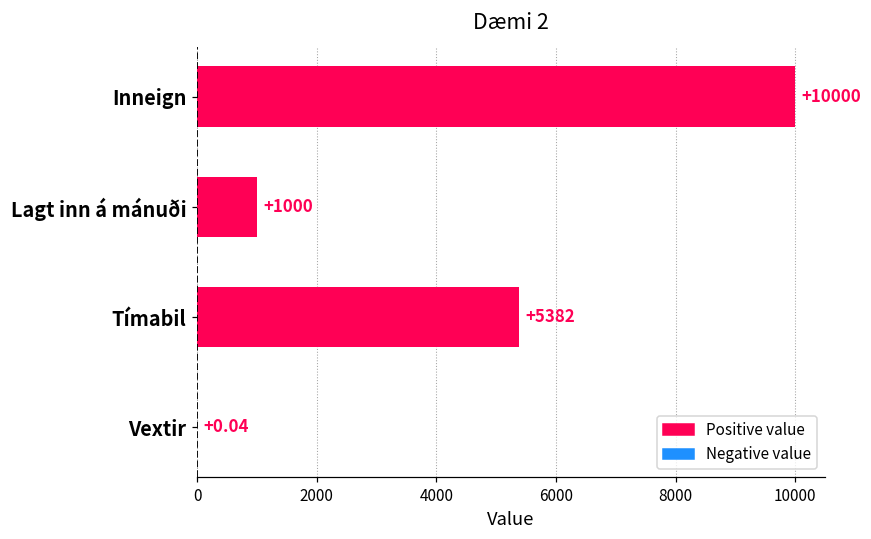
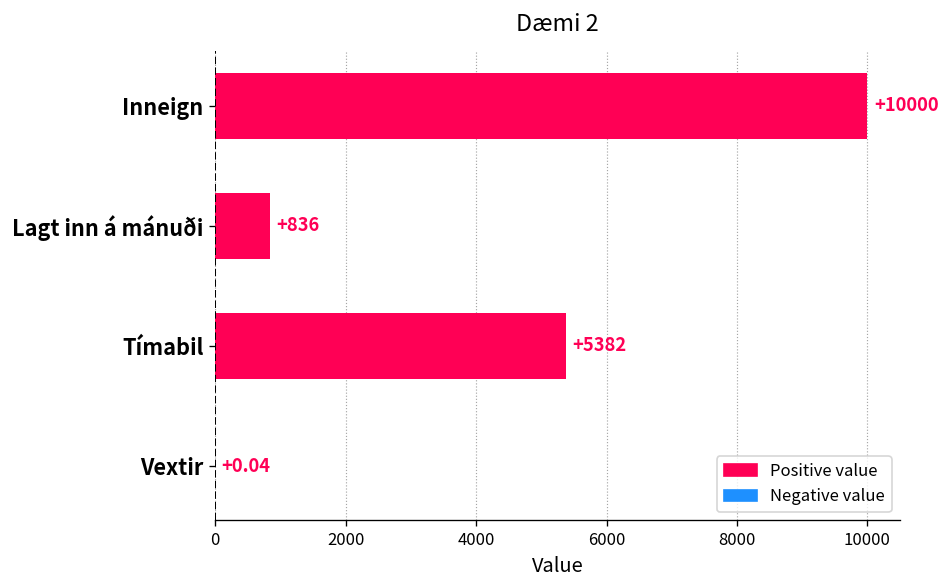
  {
    "Inneign": "+10000",
-   "Lagt inn á mánuði": "+1000",
+   "Lagt inn á mánuði": "+836",
    "Tímabil": "+5382",
    "Vextir": "+0.04"
  }
